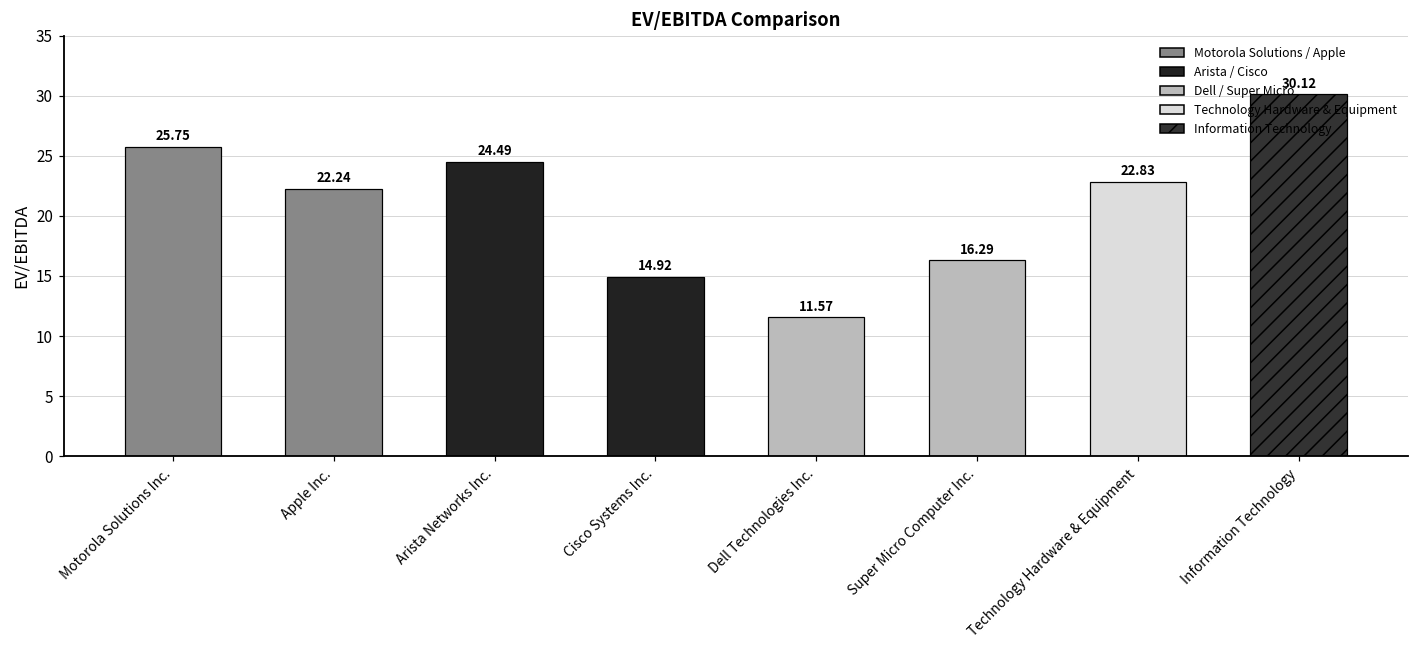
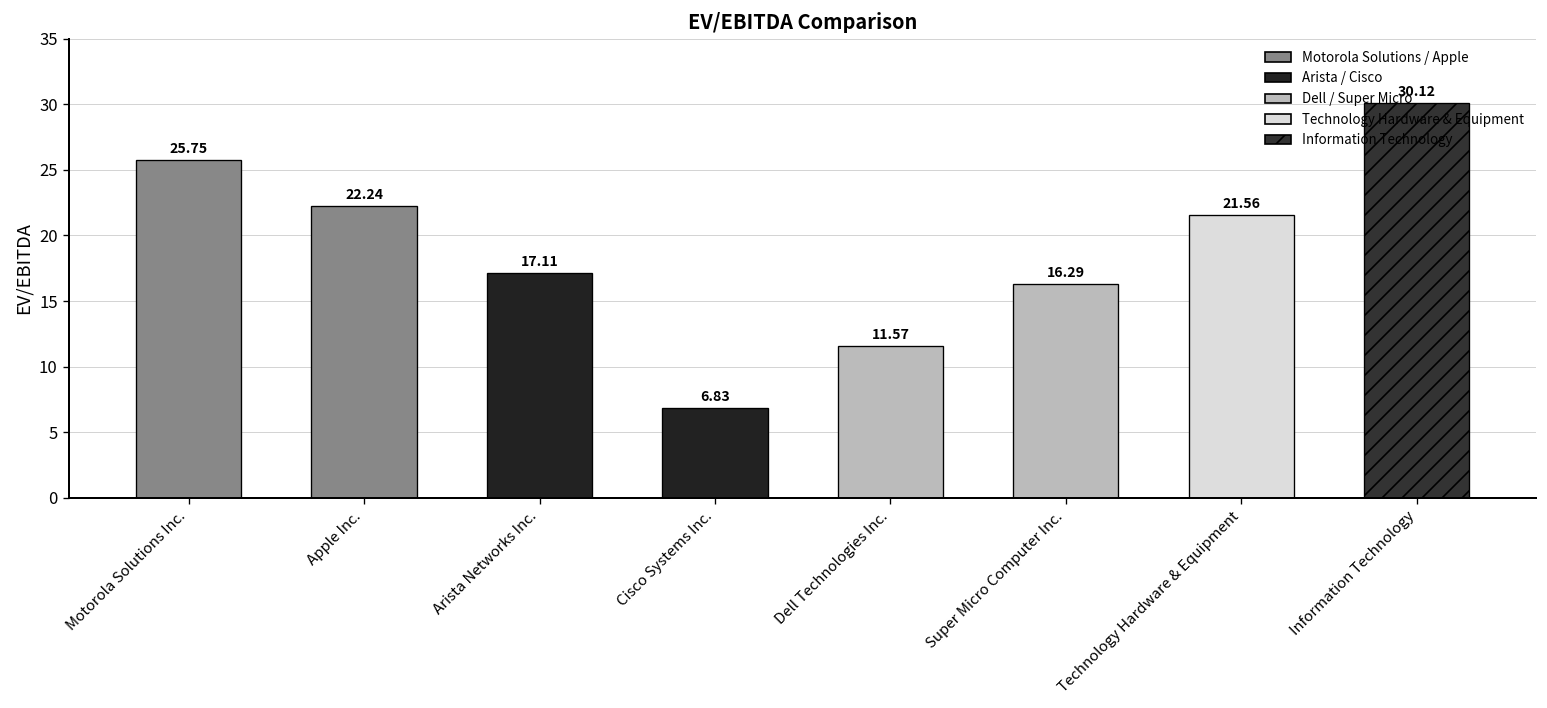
  {
    "Motorola Solutions Inc.": 25.75,
    "Apple Inc.": 22.24,
-   "Arista Networks Inc.": 24.49,
-   "Cisco Systems Inc.": 14.92,
+   "Arista Networks Inc.": 17.11,
+   "Cisco Systems Inc.": 6.83,
    "Dell Technologies Inc.": 11.57,
    "Super Micro Computer Inc.": 16.29,
-   "Technology Hardware & Equipment": 22.83,
+   "Technology Hardware & Equipment": 21.56,
    "Information Technology": 30.12
  }
